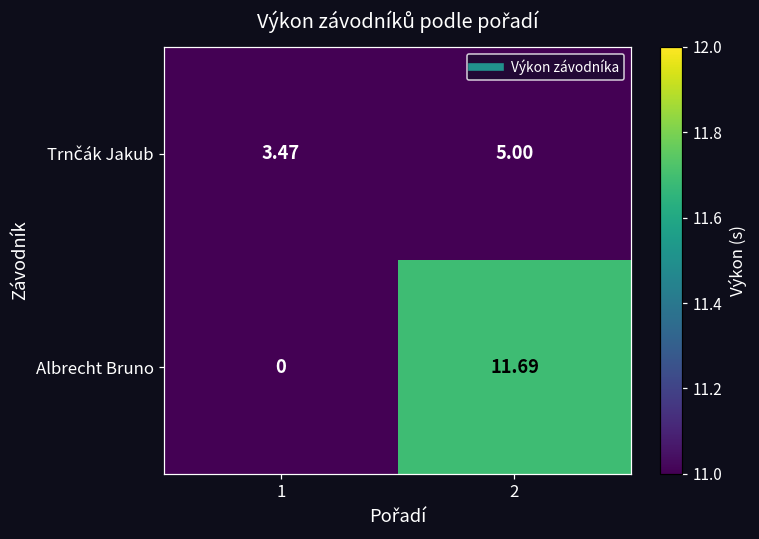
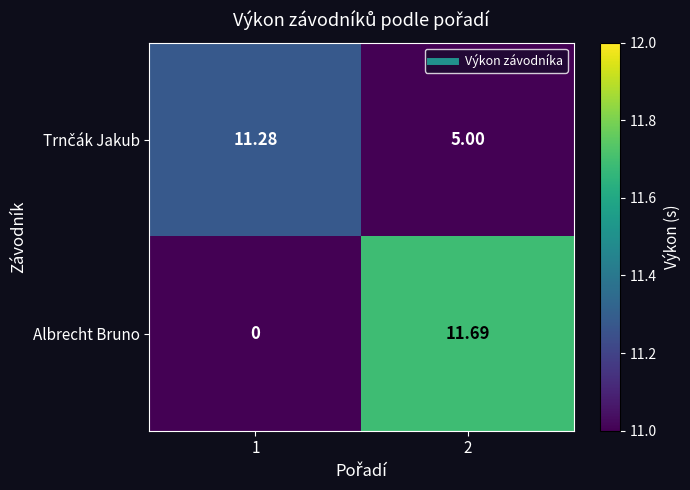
  {
    "Trnčák Jakub": {
-     "1": 3.47,
+     "1": 11.28,
      "2": 5.00
    },
    "Albrecht Bruno": {
      "1": 0,
      "2": 11.69
    }
  }
